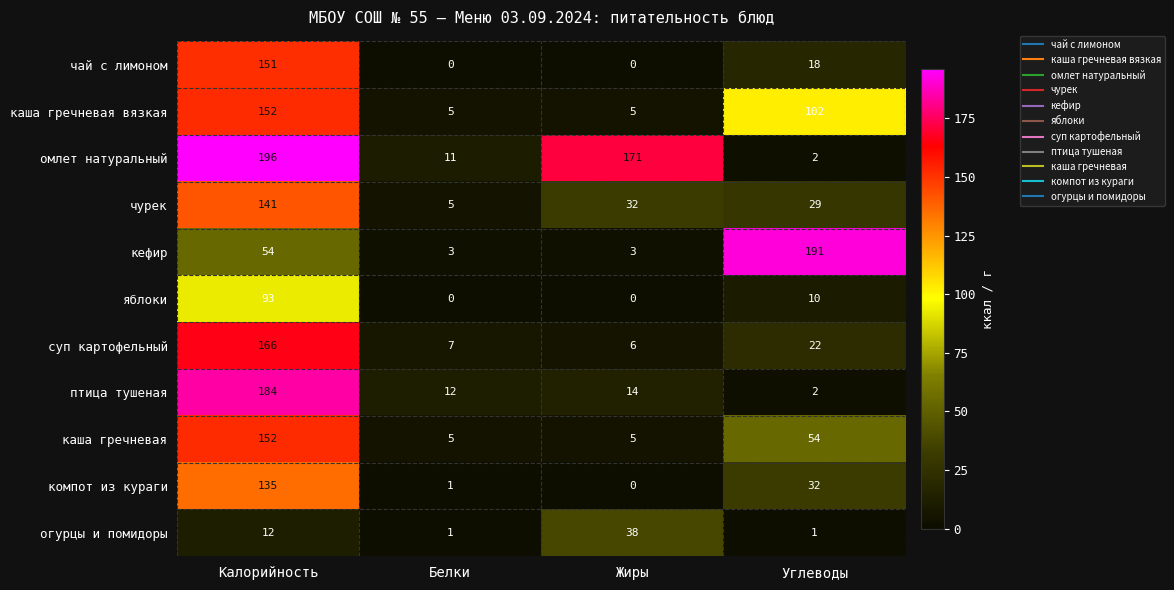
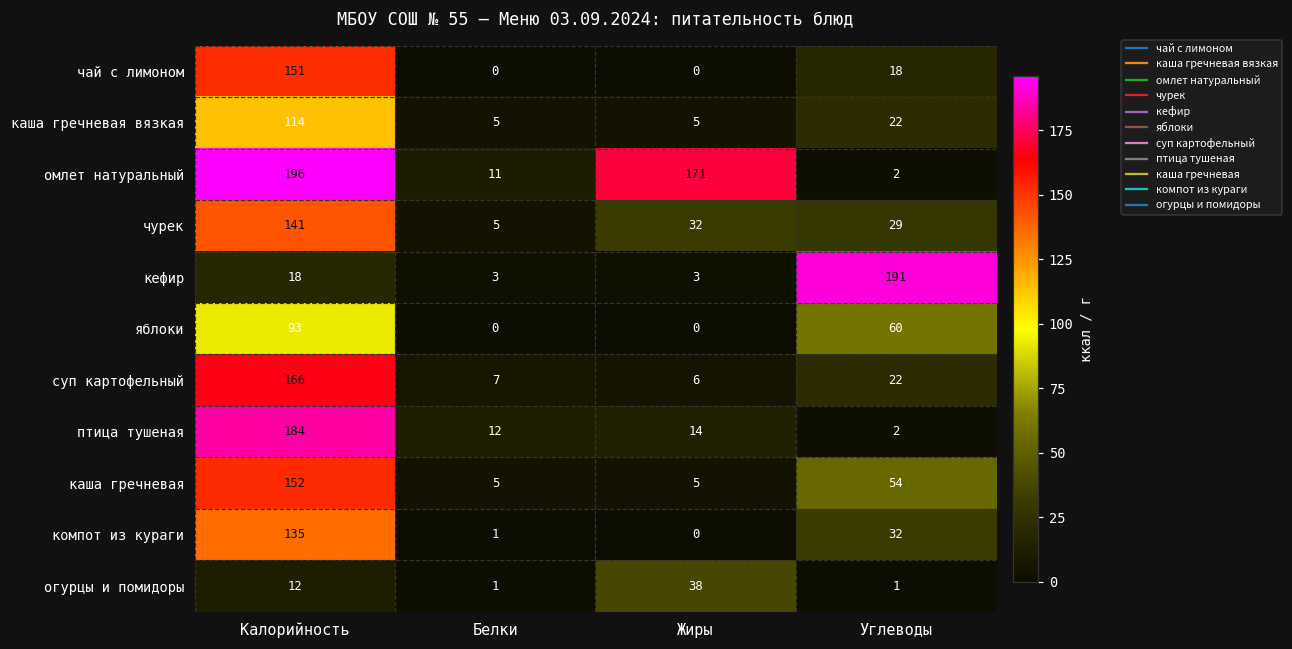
  {
    "чай с лимоном": {
      "Калорийность": 151,
      "Белки": 0,
      "Жиры": 0,
      "Углеводы": 18
    },
    "каша гречневая вязкая": {
-     "Калорийность": 152,
+     "Калорийность": 114,
      "Белки": 5,
      "Жиры": 5,
-     "Углеводы": 102
+     "Углеводы": 22
    },
    "омлет натуральный": {
      "Калорийность": 196,
      "Белки": 11,
      "Жиры": 171,
      "Углеводы": 2
    },
    "чурек": {
      "Калорийность": 141,
      "Белки": 5,
      "Жиры": 32,
      "Углеводы": 29
    },
    "кефир": {
-     "Калорийность": 54,
+     "Калорийность": 18,
      "Белки": 3,
      "Жиры": 3,
      "Углеводы": 191
    },
    "яблоки": {
      "Калорийность": 93,
      "Белки": 0,
      "Жиры": 0,
-     "Углеводы": 10
+     "Углеводы": 60
    },
    "суп картофельный": {
      "Калорийность": 166,
      "Белки": 7,
      "Жиры": 6,
      "Углеводы": 22
    },
    "птица тушеная": {
      "Калорийность": 184,
      "Белки": 12,
      "Жиры": 14,
      "Углеводы": 2
    },
    "каша гречневая": {
      "Калорийность": 152,
      "Белки": 5,
      "Жиры": 5,
      "Углеводы": 54
    },
    "компот из кураги": {
      "Калорийность": 135,
      "Белки": 1,
      "Жиры": 0,
      "Углеводы": 32
    },
    "огурцы и помидоры": {
      "Калорийность": 12,
      "Белки": 1,
      "Жиры": 38,
      "Углеводы": 1
    }
  }
